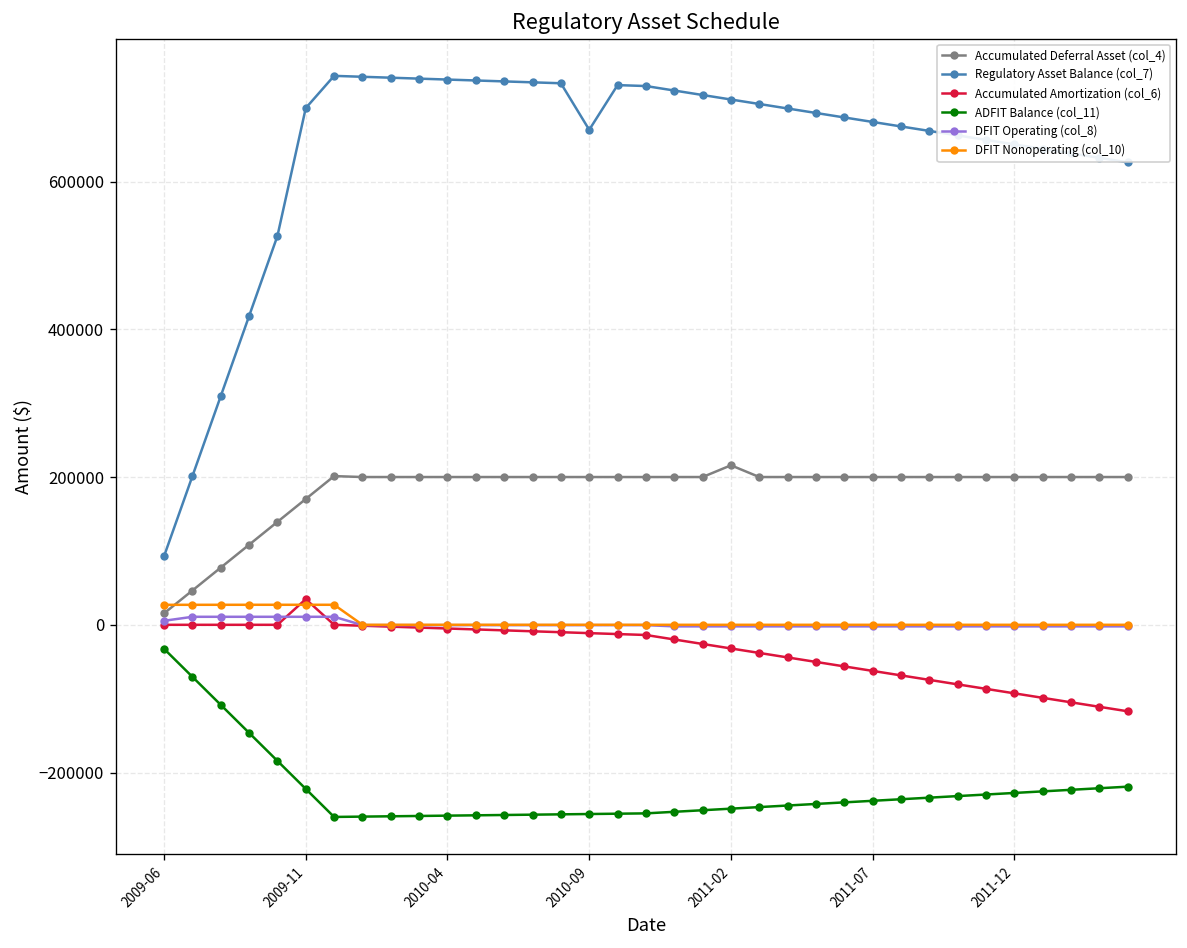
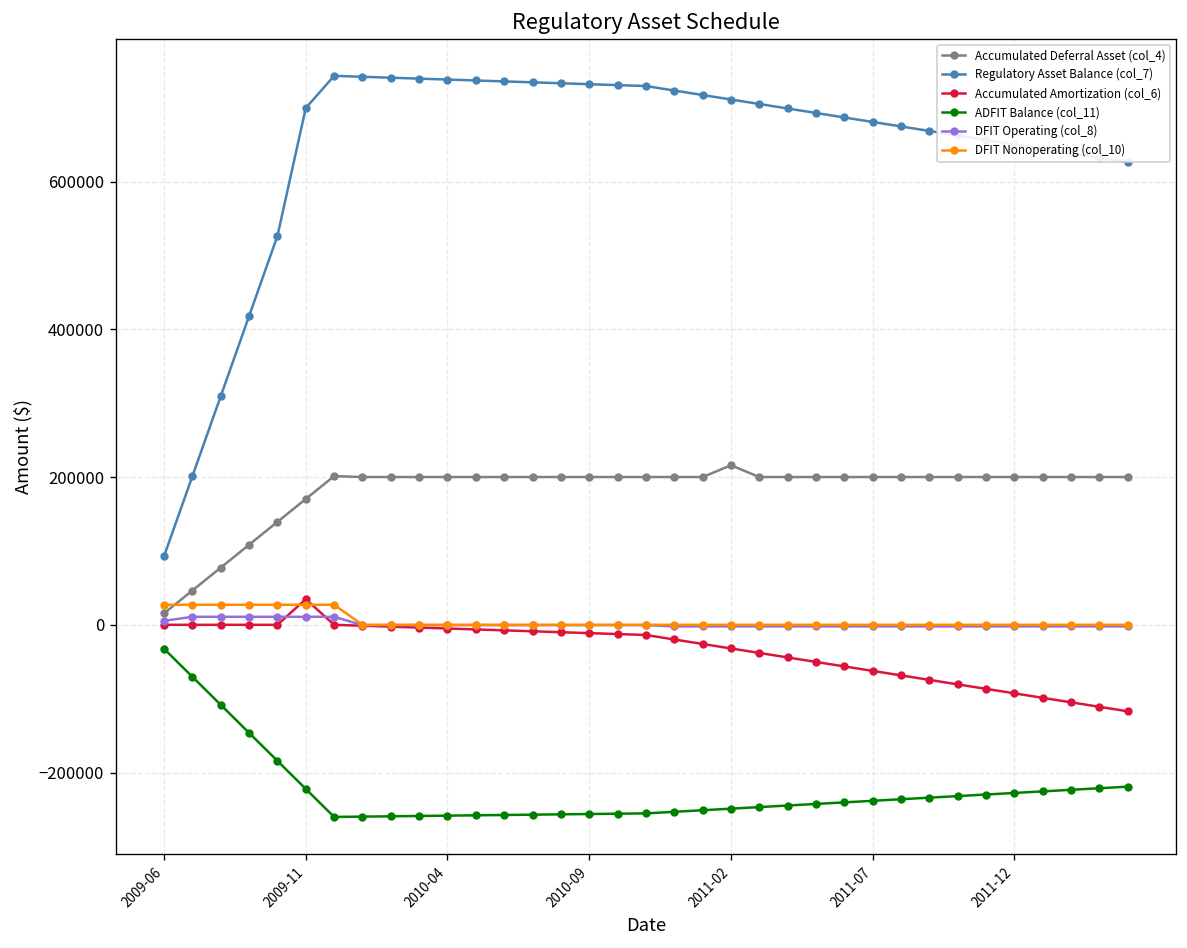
  {
    "Accumulated Deferral Asset (col_4)": {
      "2009-06": 20000,
      "2009-11": 170000,
      "2010-04": 200000,
      "2010-09": 200000,
      "2011-02": 220000,
      "2011-07": 200000,
      "2011-12": 200000
    },
    "Regulatory Asset Balance (col_7)": {
      "2009-06": 90000,
      "2009-11": 700000,
      "2010-04": 740000,
-     "2010-09": 670000,
+     "2010-09": 730000,
      "2011-02": 710000,
      "2011-07": 680000
    },
    "Accumulated Amortization (col_6)": {
      "2009-06": 0,
      "2009-11": 30000,
      "2010-04": -10000,
      "2010-09": -10000,
      "2011-02": -30000,
      "2011-07": -60000,
      "2011-12": -90000
    },
    "ADFIT Balance (col_11)": {
      "2009-06": -30000,
      "2009-11": -220000,
      "2010-04": -260000,
      "2010-09": -260000,
      "2011-02": -250000,
      "2011-07": -240000,
      "2011-12": -230000
    },
    "DFIT Operating (col_8)": {
      "2009-06": 10000,
      "2009-11": 10000
    },
    "DFIT Nonoperating (col_10)": {
      "2009-06": 30000,
      "2009-11": 30000
    }
  }
